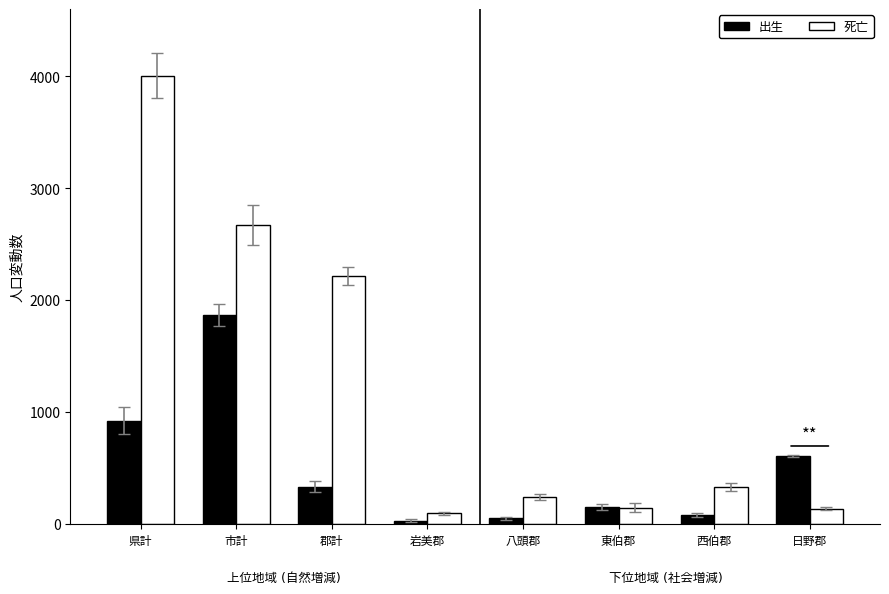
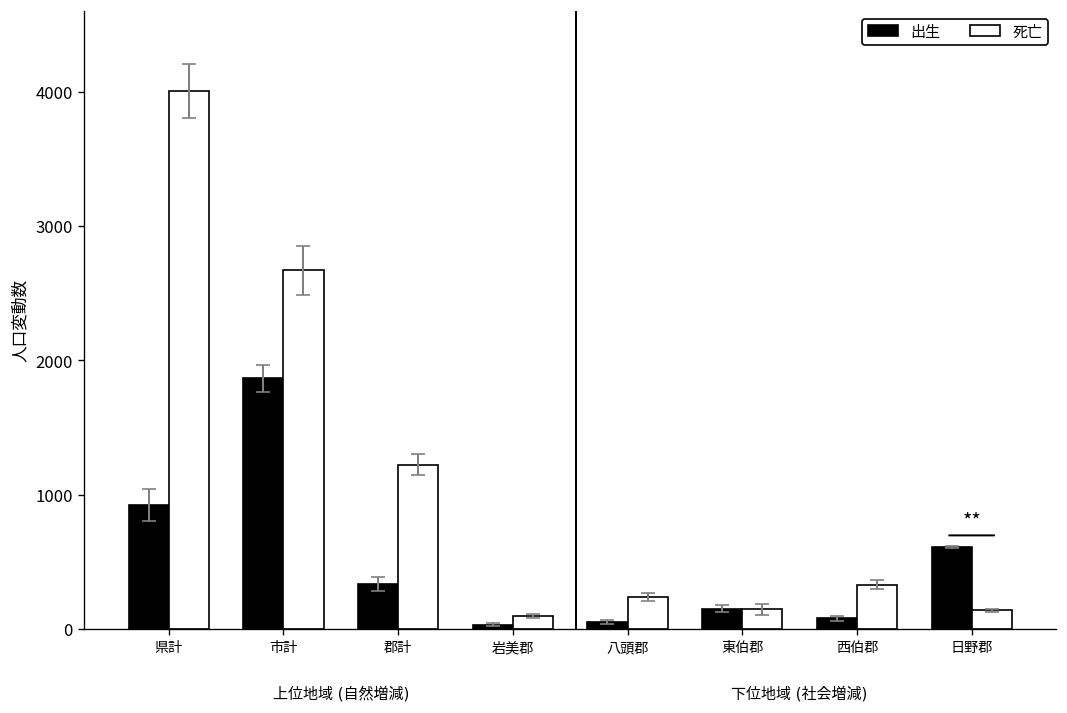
  {
    "出生": {
      "県計": 920,
      "市計": 1870,
      "郡計": 340,
      "岩美郡": 30,
      "八頭郡": 50,
      "東伯郡": 150,
      "西伯郡": 80,
      "日野郡": 610
    },
    "死亡": {
      "県計": 4000,
      "市計": 2670,
-     "郡計": 2210,
+     "郡計": 1220,
      "岩美郡": 100,
      "八頭郡": 240,
      "東伯郡": 150,
      "西伯郡": 330,
      "日野郡": 140
    }
  }
